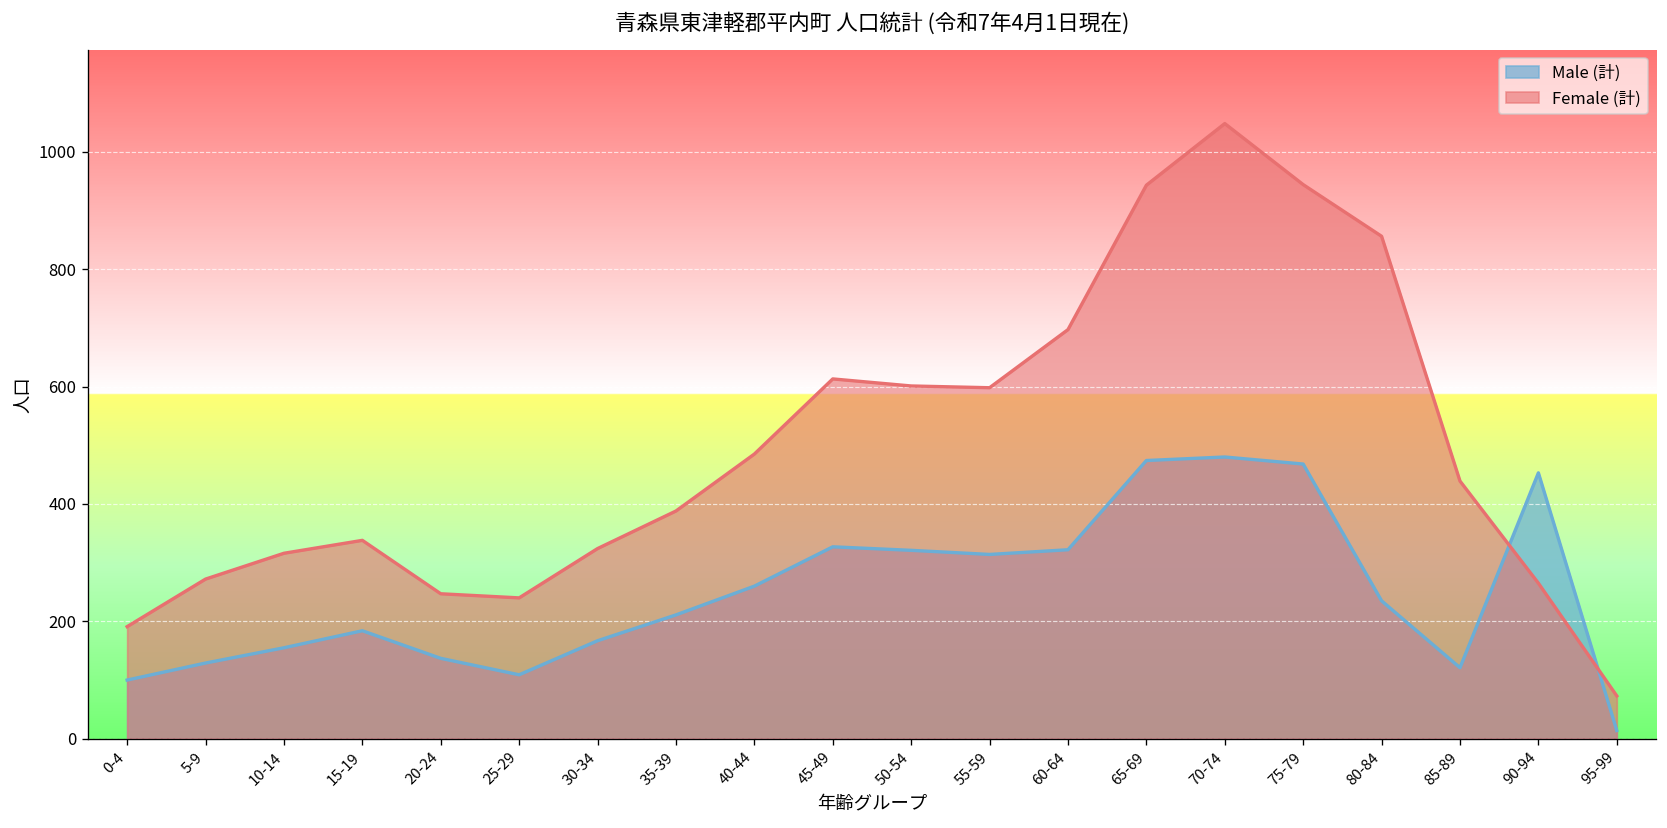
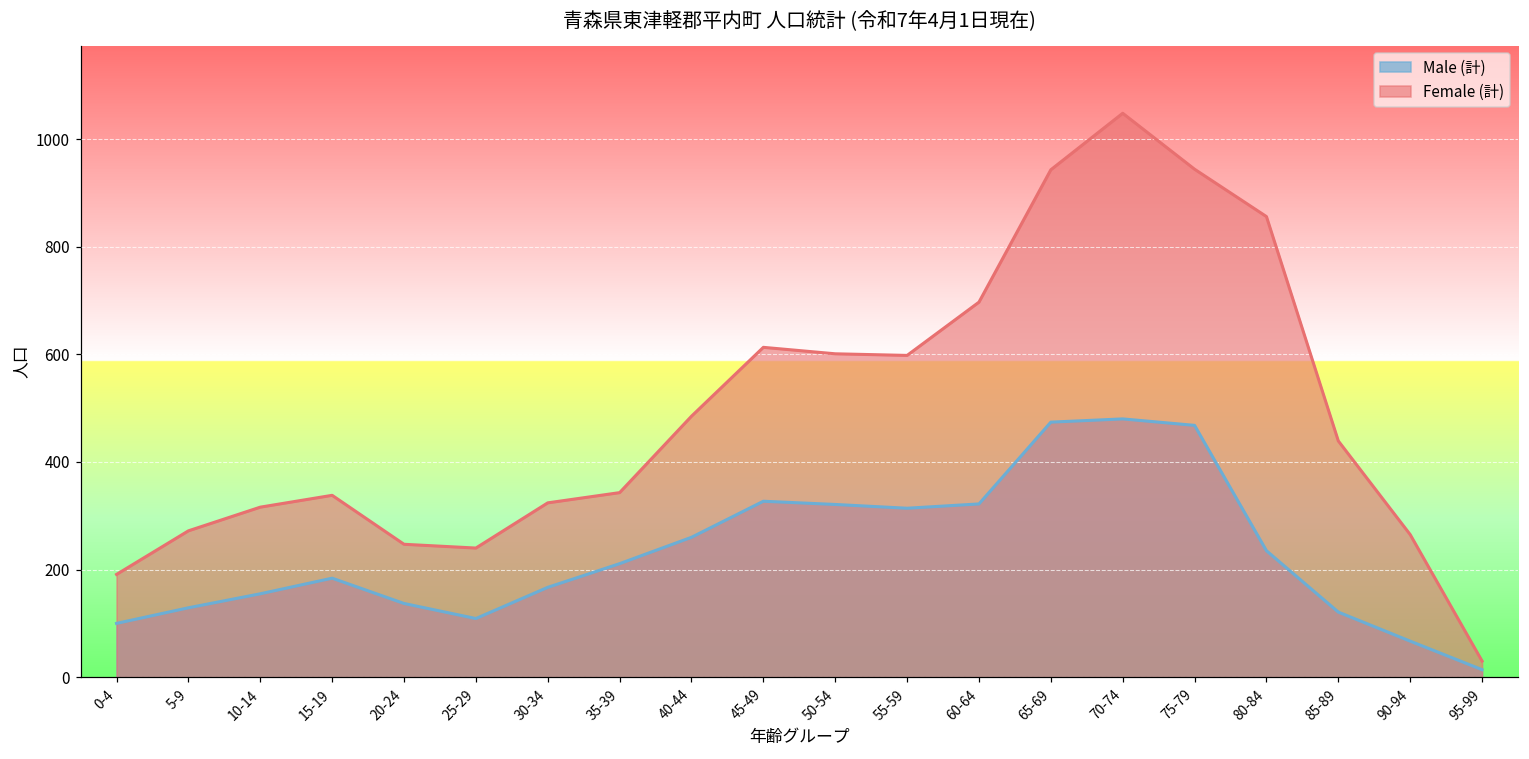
  {
    "Male (計)": {
      "0-4": 100,
      "5-9": 130,
      "10-14": 160,
      "15-19": 180,
      "20-24": 140,
      "25-29": 110,
      "30-34": 170,
      "35-39": 210,
      "40-44": 260,
      "45-49": 330,
      "50-54": 320,
      "55-59": 310,
      "60-64": 320,
      "65-69": 470,
      "70-74": 480,
      "75-79": 470,
      "80-84": 240,
      "85-89": 120,
-     "90-94": 450,
+     "90-94": 70,
      "95-99": 10
    },
    "Female (計)": {
      "0-4": 190,
      "5-9": 270,
      "10-14": 320,
      "15-19": 340,
      "20-24": 250,
      "25-29": 240,
      "30-34": 320,
-     "35-39": 390,
+     "35-39": 340,
      "40-44": 490,
      "45-49": 610,
      "50-54": 600,
      "55-59": 600,
      "60-64": 700,
      "65-69": 940,
      "70-74": 1050,
      "75-79": 940,
      "80-84": 860,
      "85-89": 440,
      "90-94": 270,
-     "95-99": 70
+     "95-99": 30
    }
  }
